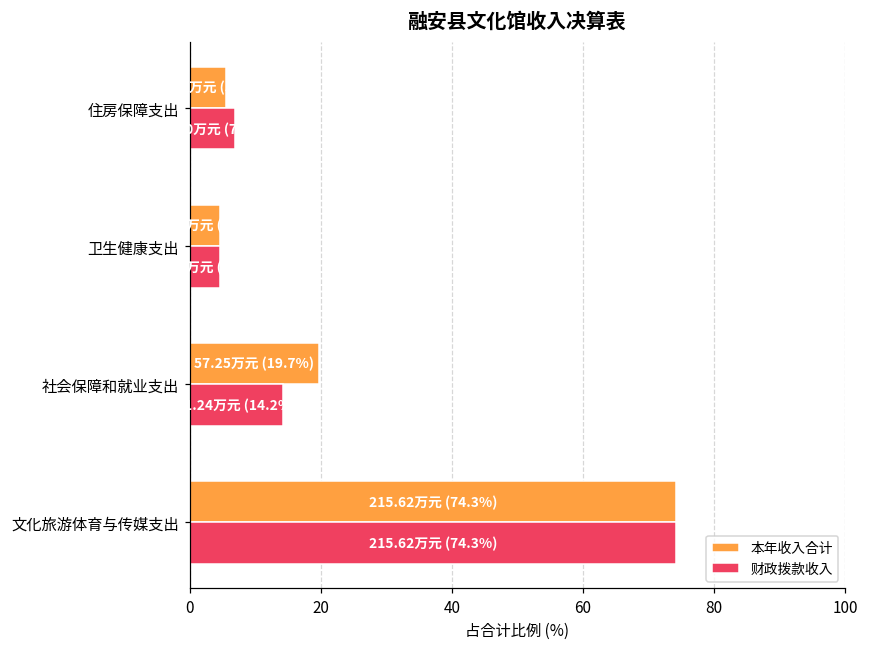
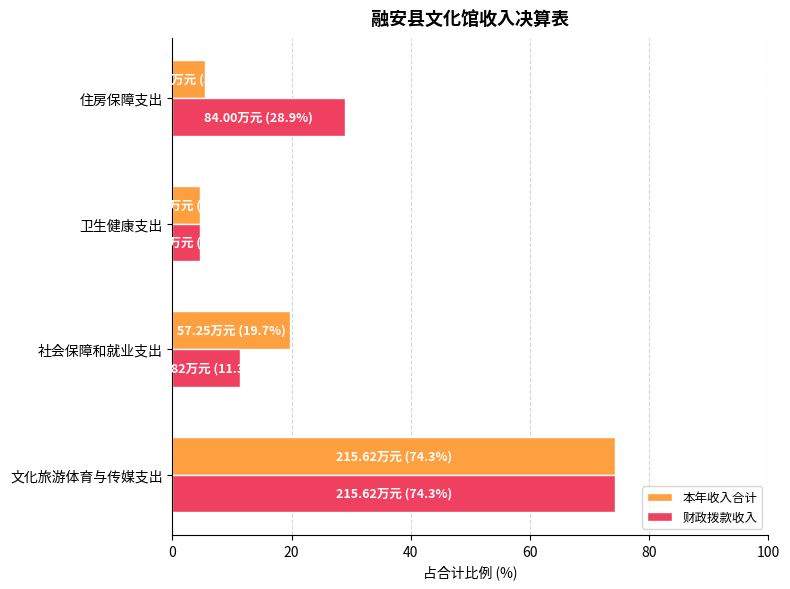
  {
    "本年收入合计": {
      "社会保障和就业支出": "(19.7%)",
      "文化旅游体育与传媒支出": "(74.3%)"
    },
    "财政拨款收入": {
-     "住房保障支出": "7",
-     "社会保障和就业支出": "41.24万元 (14.2%)",
+     "住房保障支出": "29",
+     "社会保障和就业支出": "32.82万元 (11.3%)",
      "文化旅游体育与传媒支出": "(74.3%)"
    }
  }
